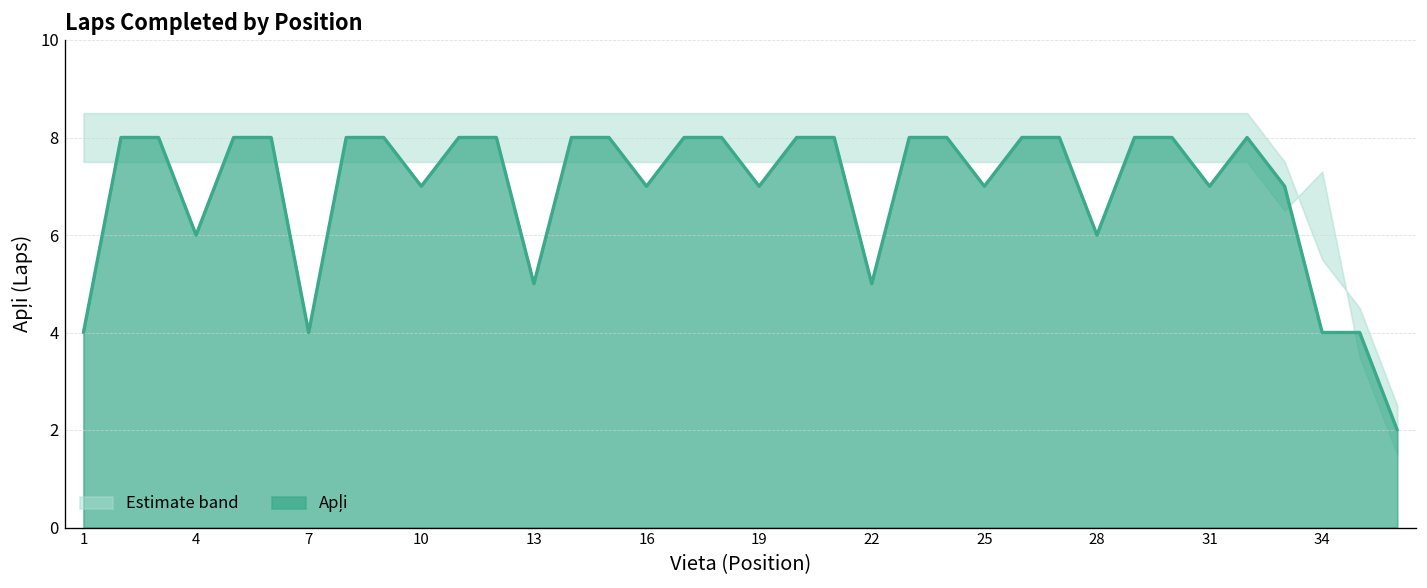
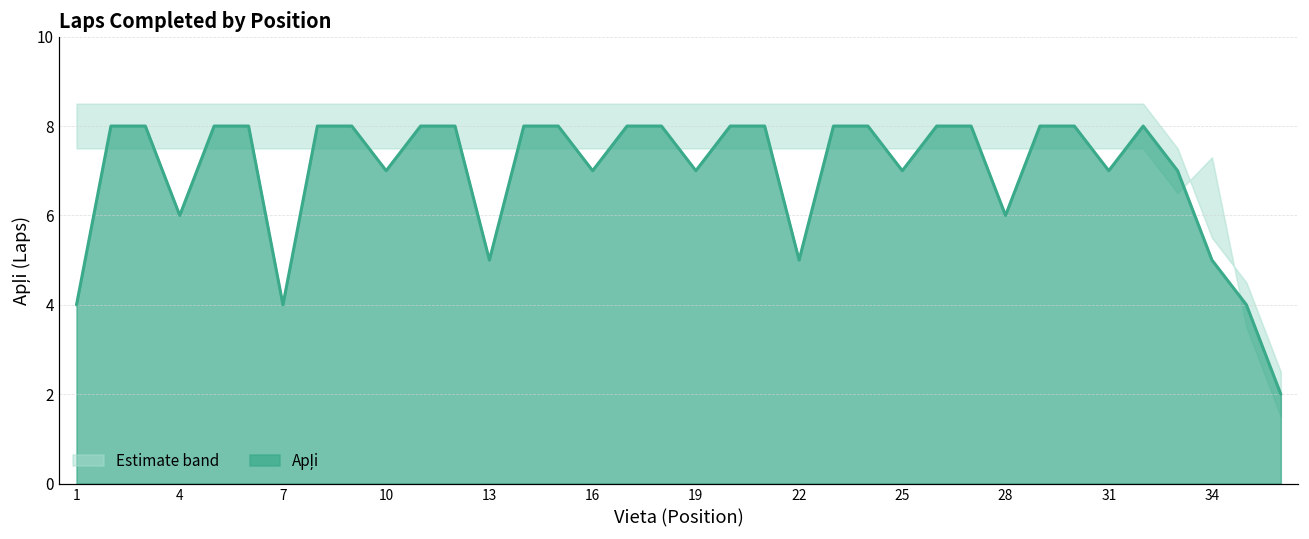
  {
    "Apļi": {
      "1": 4,
      "4": 6,
      "7": 4,
      "10": 7,
      "13": 5,
      "16": 7,
      "19": 7,
      "22": 5,
      "25": 7,
      "28": 6,
      "31": 7,
-     "34": 4
+     "34": 5
    }
  }
